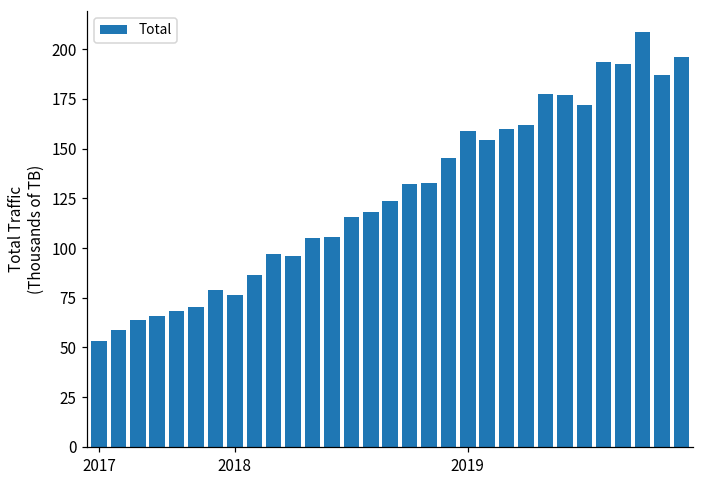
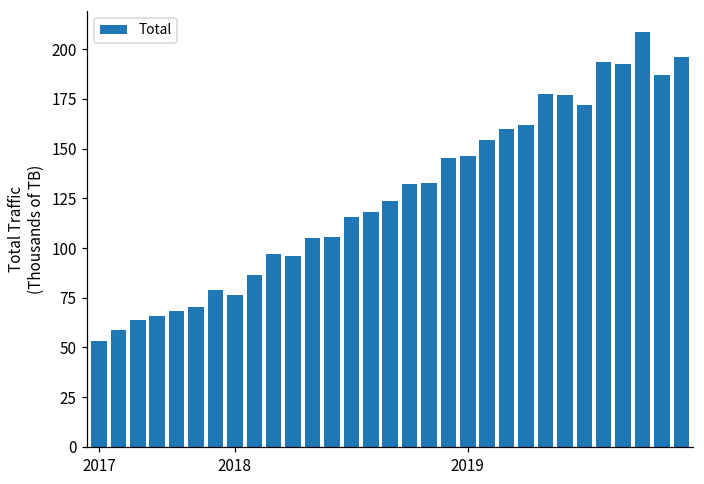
  {
    "2017": 53,
    "2018": 76,
-   "2019": 159
+   "2019": 146
  }
